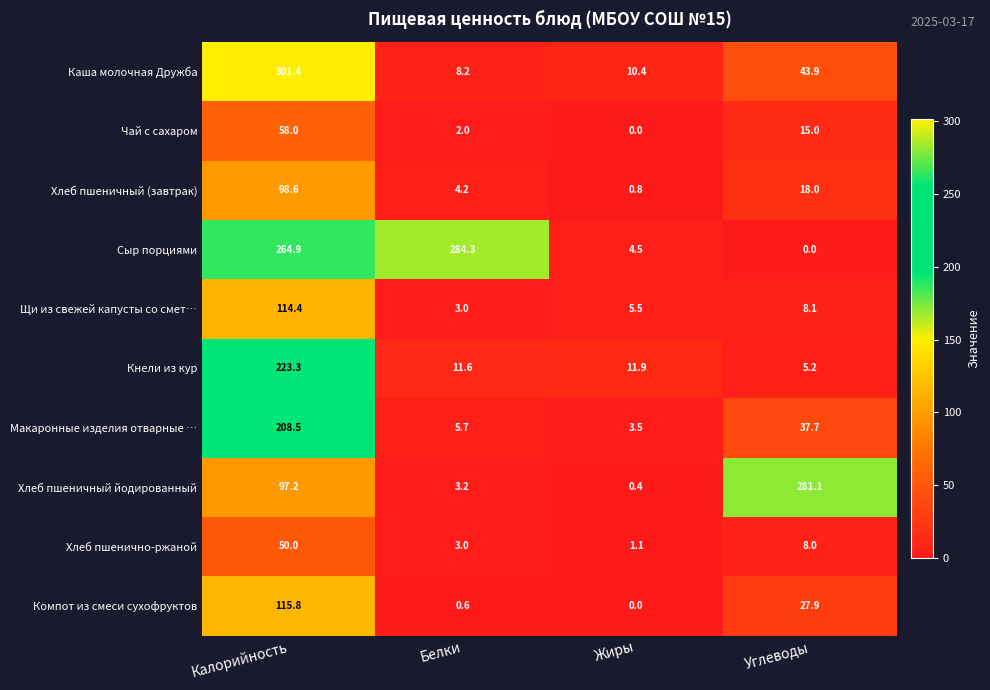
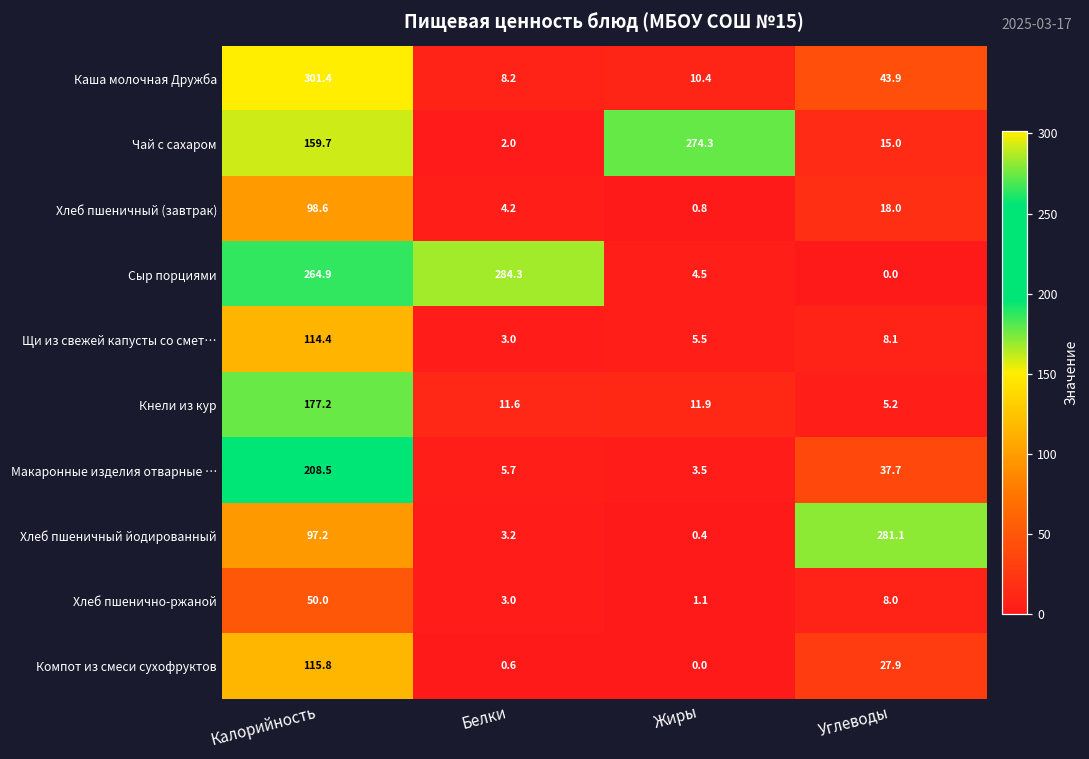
  {
    "Каша молочная Дружба": {
      "Калорийность": 301.4,
      "Белки": 8.2,
      "Жиры": 10.4,
      "Углеводы": 43.9
    },
    "Чай с сахаром": {
-     "Калорийность": 58.0,
+     "Калорийность": 159.7,
      "Белки": 2.0,
-     "Жиры": 0.0,
+     "Жиры": 274.3,
      "Углеводы": 15.0
    },
    "Хлеб пшеничный (завтрак)": {
      "Калорийность": 98.6,
      "Белки": 4.2,
      "Жиры": 0.8,
      "Углеводы": 18.0
    },
    "Сыр порциями": {
      "Калорийность": 264.9,
      "Белки": 284.3,
      "Жиры": 4.5,
      "Углеводы": 0.0
    },
    "Щи из свежей капусты со смет…": {
      "Калорийность": 114.4,
      "Белки": 3.0,
      "Жиры": 5.5,
      "Углеводы": 8.1
    },
    "Кнели из кур": {
-     "Калорийность": 223.3,
+     "Калорийность": 177.2,
      "Белки": 11.6,
      "Жиры": 11.9,
      "Углеводы": 5.2
    },
    "Макаронные изделия отварные …": {
      "Калорийность": 208.5,
      "Белки": 5.7,
      "Жиры": 3.5,
      "Углеводы": 37.7
    },
    "Хлеб пшеничный йодированный": {
      "Калорийность": 97.2,
      "Белки": 3.2,
      "Жиры": 0.4,
      "Углеводы": 281.1
    },
    "Хлеб пшенично-ржаной": {
      "Калорийность": 50.0,
      "Белки": 3.0,
      "Жиры": 1.1,
      "Углеводы": 8.0
    },
    "Компот из смеси сухофруктов": {
      "Калорийность": 115.8,
      "Белки": 0.6,
      "Жиры": 0.0,
      "Углеводы": 27.9
    }
  }
